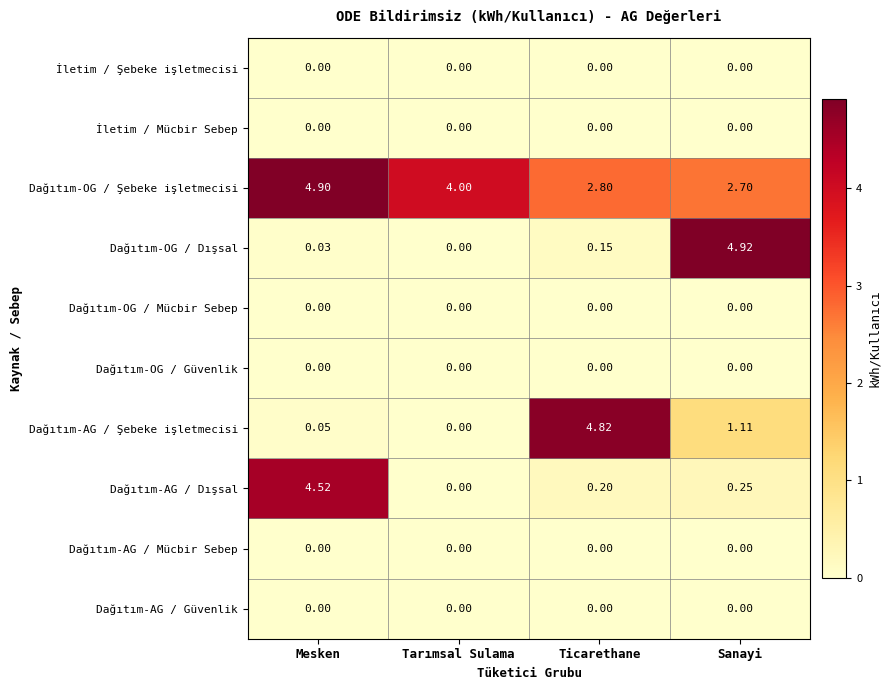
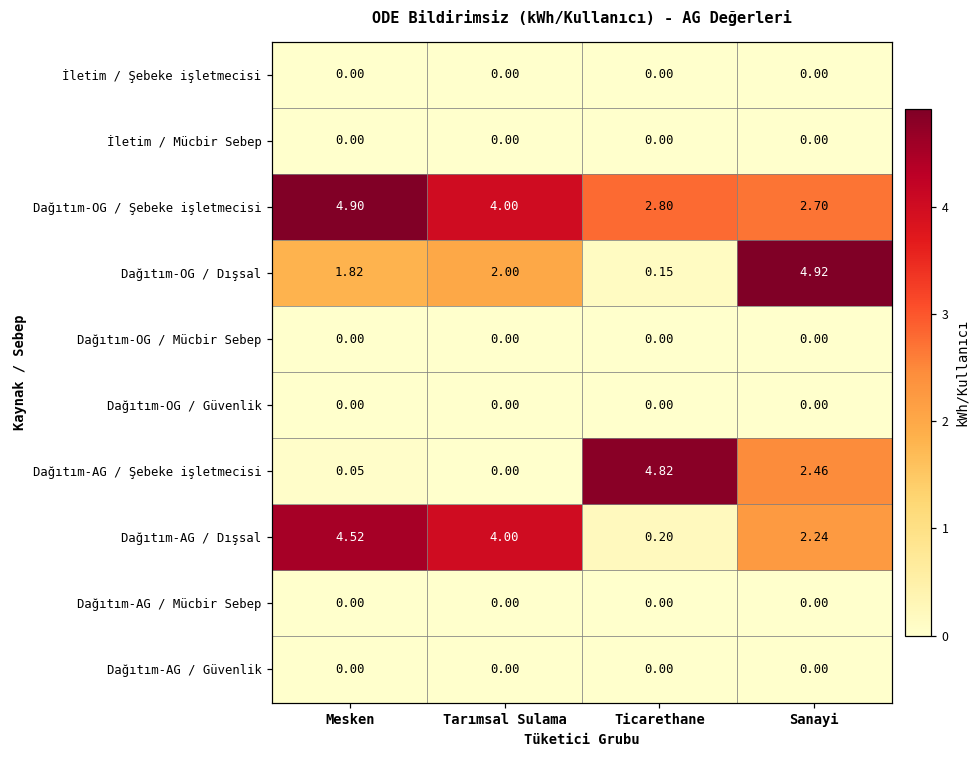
  {
    "İletim / Şebeke işletmecisi": {
      "Mesken": 0.00,
      "Tarımsal Sulama": 0.00,
      "Ticarethane": 0.00,
      "Sanayi": 0.00
    },
    "İletim / Mücbir Sebep": {
      "Mesken": 0.00,
      "Tarımsal Sulama": 0.00,
      "Ticarethane": 0.00,
      "Sanayi": 0.00
    },
    "Dağıtım-OG / Şebeke işletmecisi": {
      "Mesken": 4.90,
      "Tarımsal Sulama": 4.00,
      "Ticarethane": 2.80,
      "Sanayi": 2.70
    },
    "Dağıtım-OG / Dışsal": {
-     "Mesken": 0.03,
-     "Tarımsal Sulama": 0.00,
+     "Mesken": 1.82,
+     "Tarımsal Sulama": 2.00,
      "Ticarethane": 0.15,
      "Sanayi": 4.92
    },
    "Dağıtım-OG / Mücbir Sebep": {
      "Mesken": 0.00,
      "Tarımsal Sulama": 0.00,
      "Ticarethane": 0.00,
      "Sanayi": 0.00
    },
    "Dağıtım-OG / Güvenlik": {
      "Mesken": 0.00,
      "Tarımsal Sulama": 0.00,
      "Ticarethane": 0.00,
      "Sanayi": 0.00
    },
    "Dağıtım-AG / Şebeke işletmecisi": {
      "Mesken": 0.05,
      "Tarımsal Sulama": 0.00,
      "Ticarethane": 4.82,
-     "Sanayi": 1.11
+     "Sanayi": 2.46
    },
    "Dağıtım-AG / Dışsal": {
      "Mesken": 4.52,
-     "Tarımsal Sulama": 0.00,
+     "Tarımsal Sulama": 4.00,
      "Ticarethane": 0.20,
-     "Sanayi": 0.25
+     "Sanayi": 2.24
    },
    "Dağıtım-AG / Mücbir Sebep": {
      "Mesken": 0.00,
      "Tarımsal Sulama": 0.00,
      "Ticarethane": 0.00,
      "Sanayi": 0.00
    },
    "Dağıtım-AG / Güvenlik": {
      "Mesken": 0.00,
      "Tarımsal Sulama": 0.00,
      "Ticarethane": 0.00,
      "Sanayi": 0.00
    }
  }
